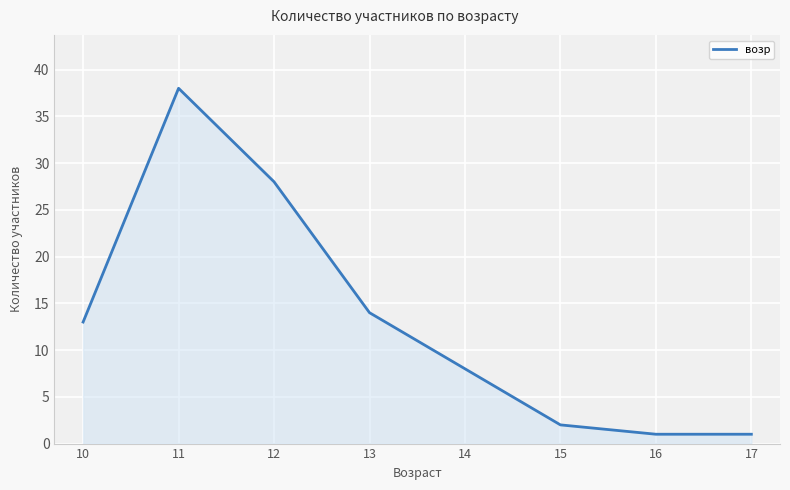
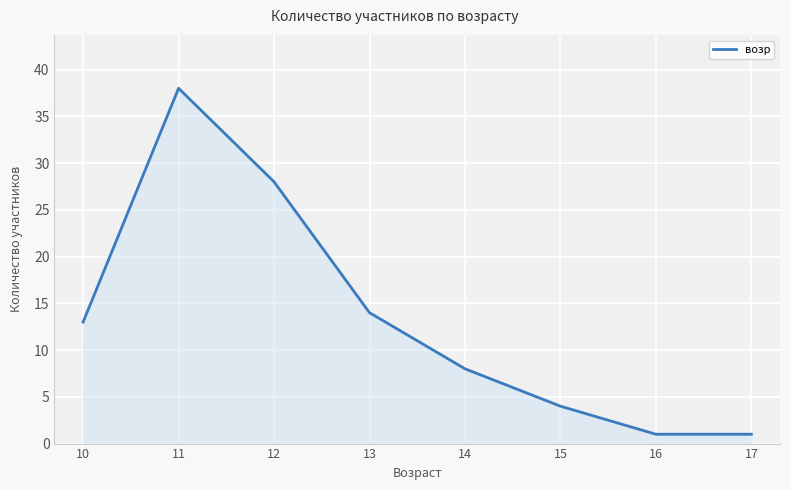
  {
    "10": 13,
    "11": 38,
    "12": 28,
    "13": 14,
    "14": 8,
-   "15": 2,
+   "15": 4,
    "16": 1,
    "17": 1
  }
